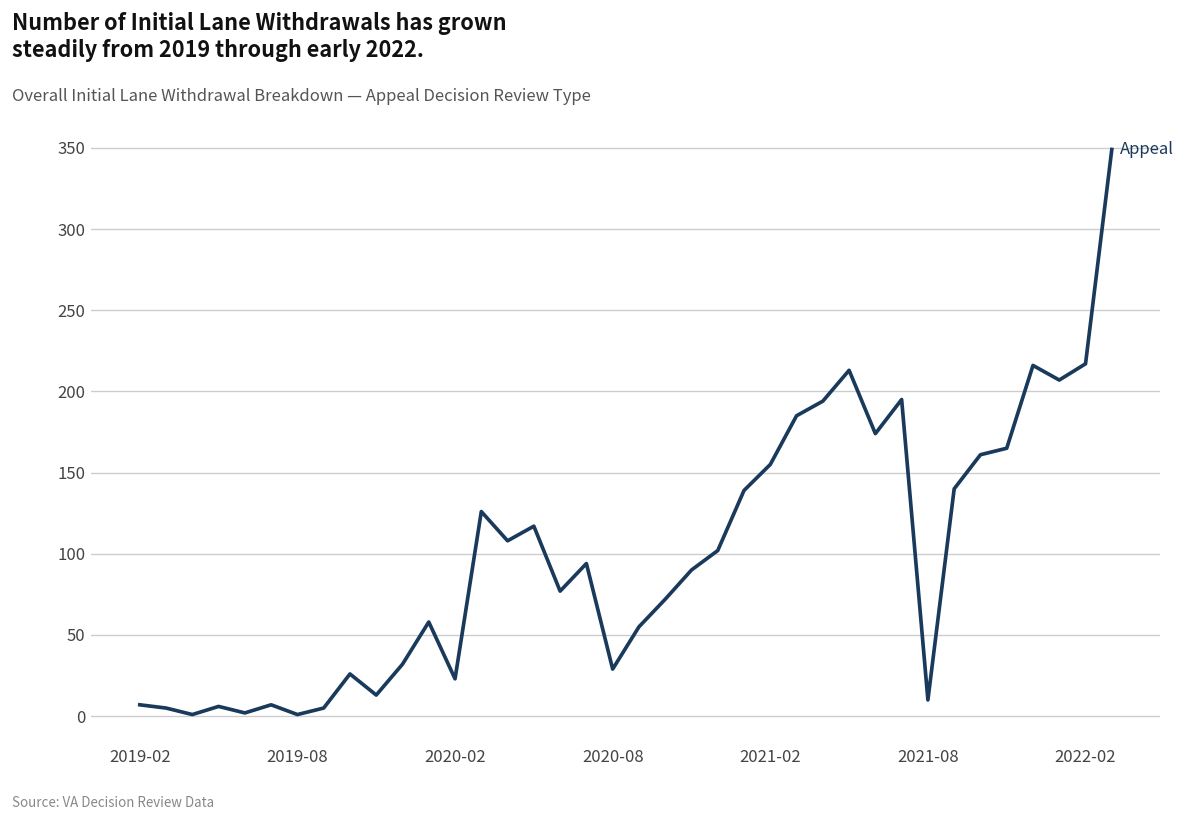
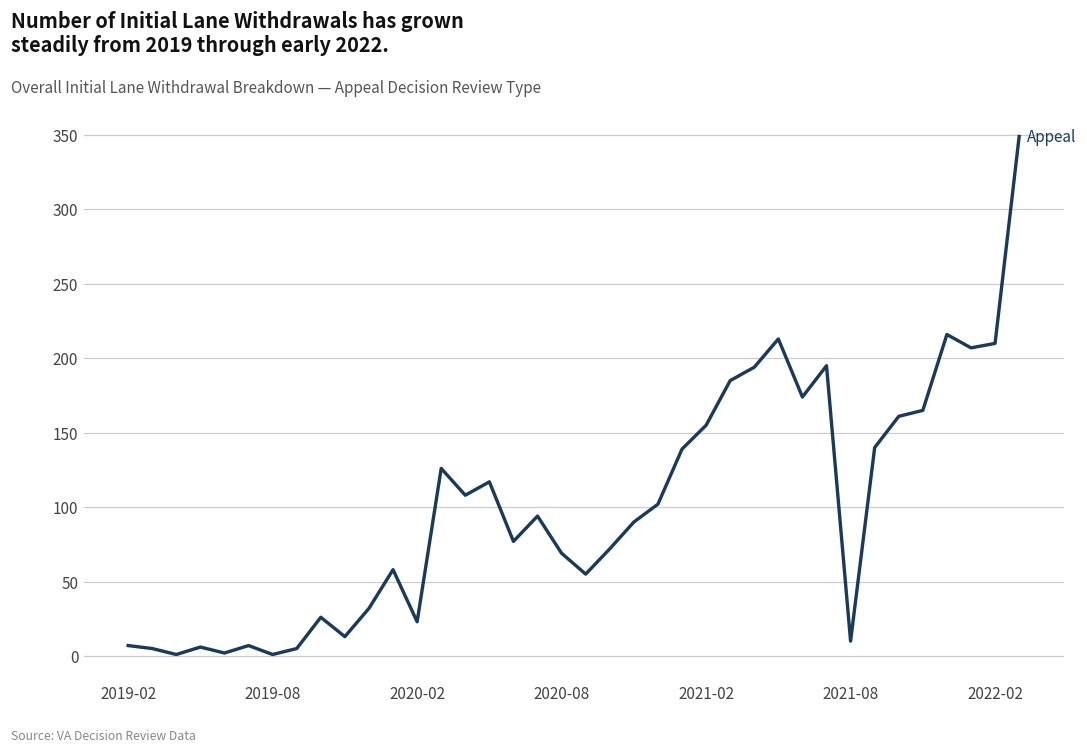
  {
    "2019-02": 7,
    "2019-08": 1,
    "2020-02": 23,
-   "2020-08": 29,
+   "2020-08": 69,
    "2021-02": 155,
    "2021-08": 10,
-   "2022-02": 217
+   "2022-02": 210
  }
